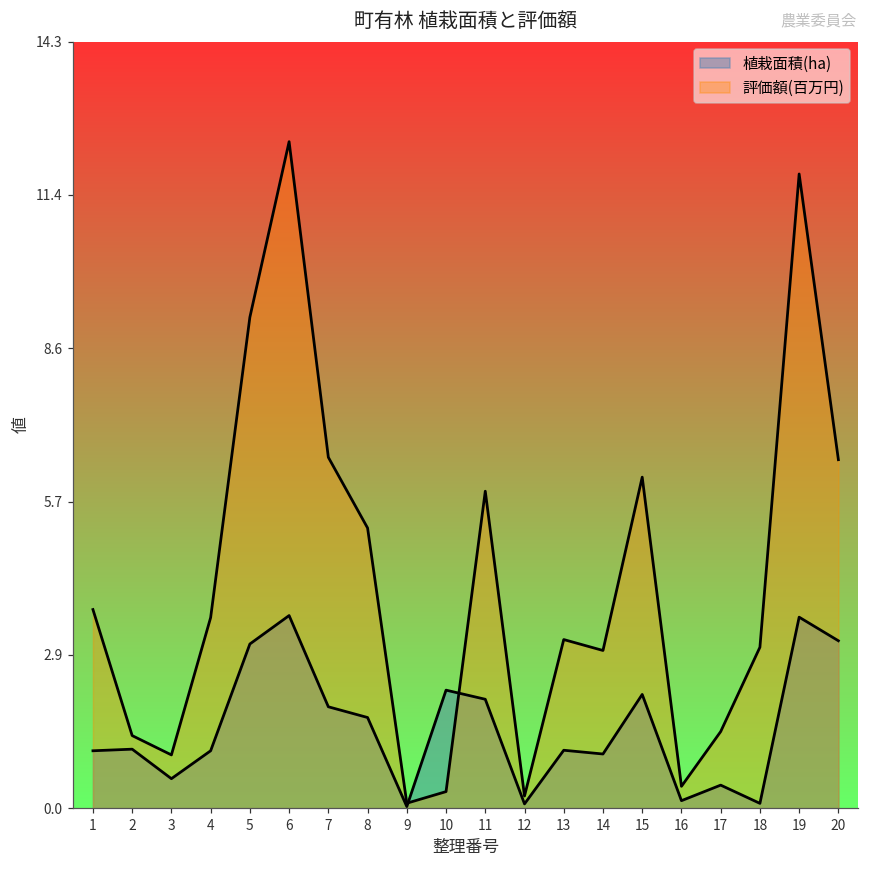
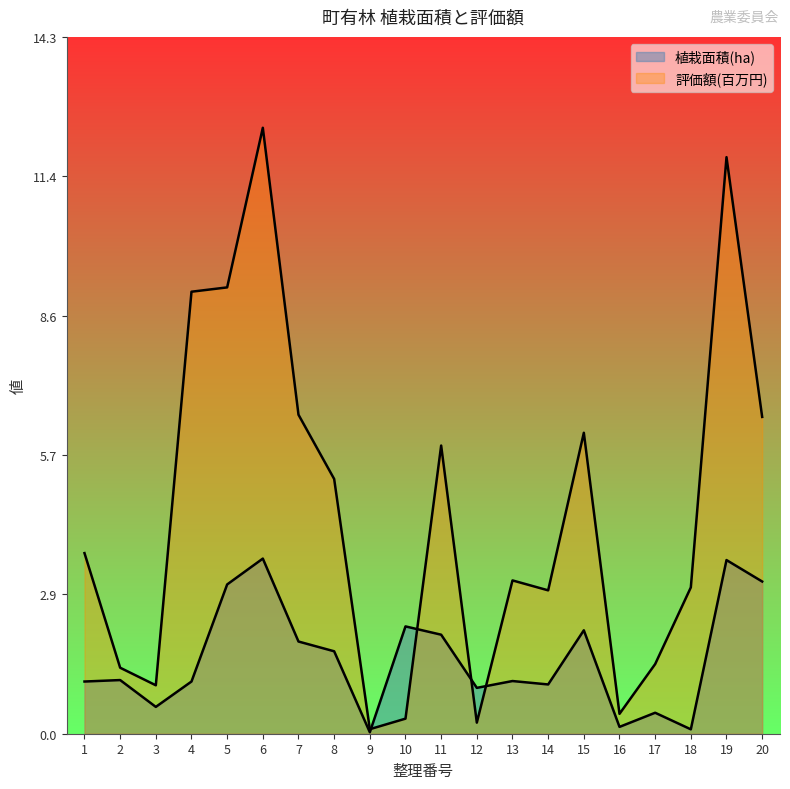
  {
    "植栽面積(ha)": {
      "1": 1.1,
      "2": 1.1,
      "3": 0.6,
      "4": 1.1,
      "5": 3.1,
      "6": 3.6,
      "7": 1.9,
      "8": 1.7,
      "9": 0.0,
      "10": 2.2,
      "11": 2.0,
-     "12": 0.1,
+     "12": 0.9,
      "13": 1.1,
      "14": 1.0,
      "15": 2.1,
      "16": 0.1,
      "17": 0.4,
      "18": 0.1,
      "19": 3.6,
      "20": 3.1
    },
    "評価額(百万円)": {
      "1": 3.7,
      "2": 1.4,
      "3": 1.0,
-     "4": 3.6,
+     "4": 9.1,
      "5": 9.1,
      "6": 12.4,
      "7": 6.5,
      "8": 5.2,
      "9": 0.1,
      "10": 0.3,
      "11": 5.9,
      "12": 0.2,
      "13": 3.1,
      "14": 2.9,
      "15": 6.2,
      "16": 0.4,
      "17": 1.4,
      "18": 3.0,
      "19": 11.8,
      "20": 6.5
    }
  }
